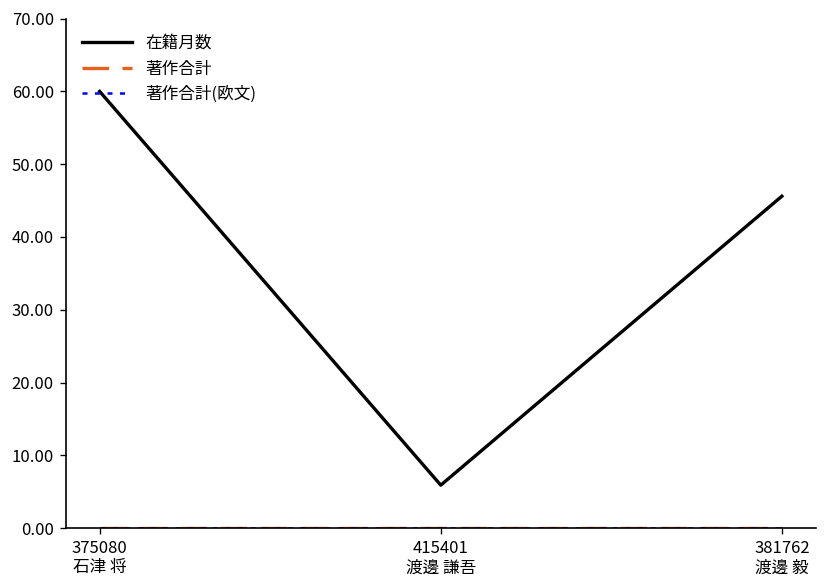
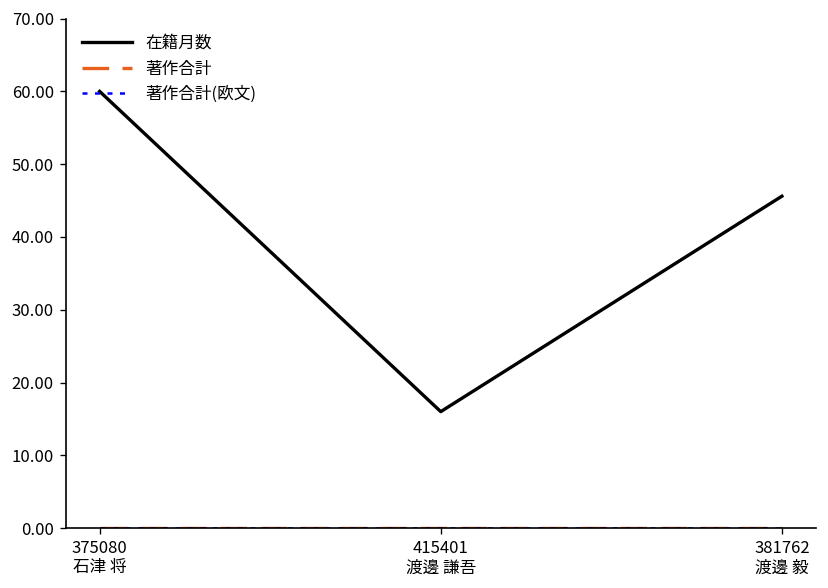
  {
    "在籍月数": {
      "375080 石津 将": 60,
-     "415401 渡邊 謙吾": 6,
+     "415401 渡邊 謙吾": 16,
      "381762 渡邊 毅": 46
    },
    "著作合計(欧文)": {
      "375080 石津 将": 0,
      "415401 渡邊 謙吾": 0,
      "381762 渡邊 毅": 0
    }
  }
